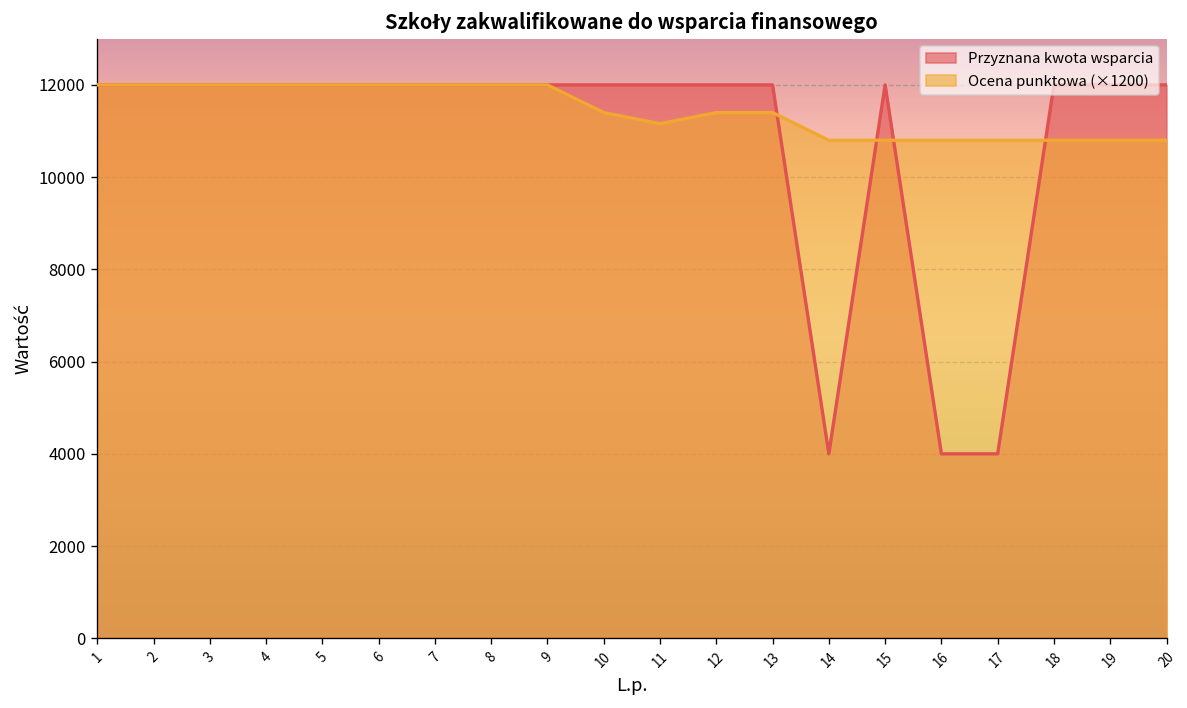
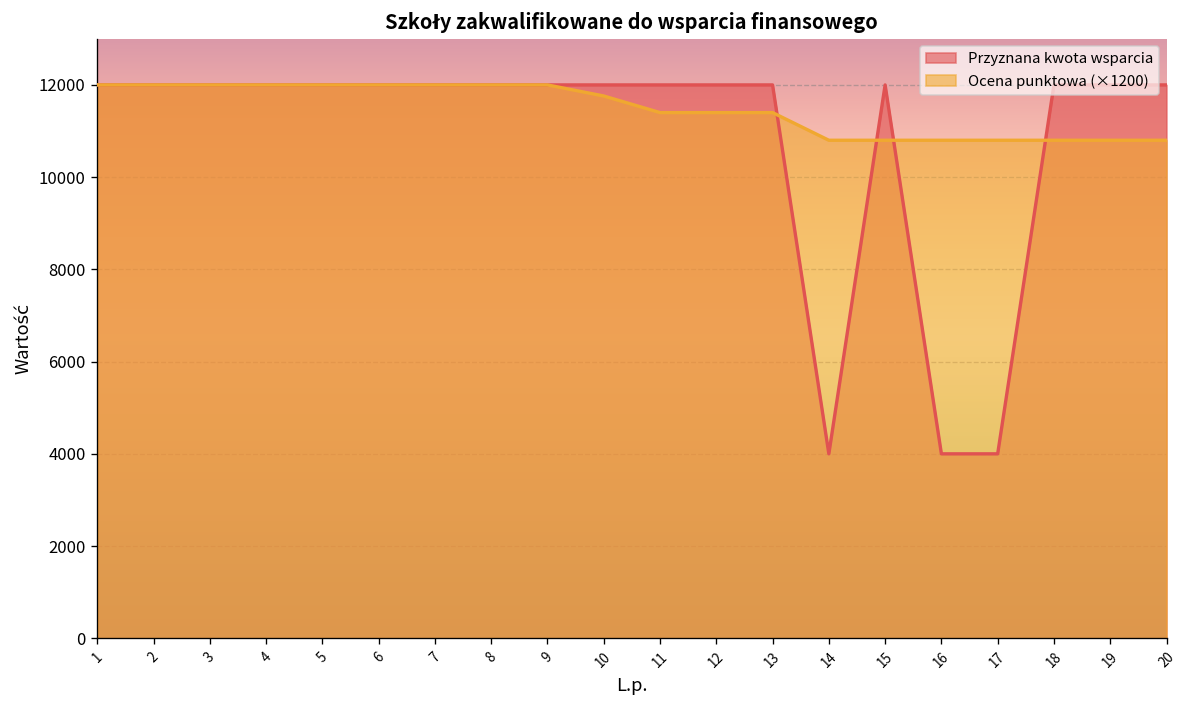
  {
    "Przyznana kwota wsparcia": {
      "10": 12000,
      "11": 12000,
      "12": 12000,
      "13": 12000,
      "14": 4000,
      "15": 12000,
      "16": 4000,
      "17": 4000,
      "20": 12000
    },
    "Ocena punktowa (×1200)": {
-     "10": 11400,
-     "11": 11200,
+     "10": 11800,
+     "11": 11400,
      "12": 11400,
      "13": 11400,
      "14": 10800,
      "15": 10800,
      "16": 10800,
      "17": 10800,
      "18": 10800,
      "19": 10800,
      "20": 10800
    }
  }
